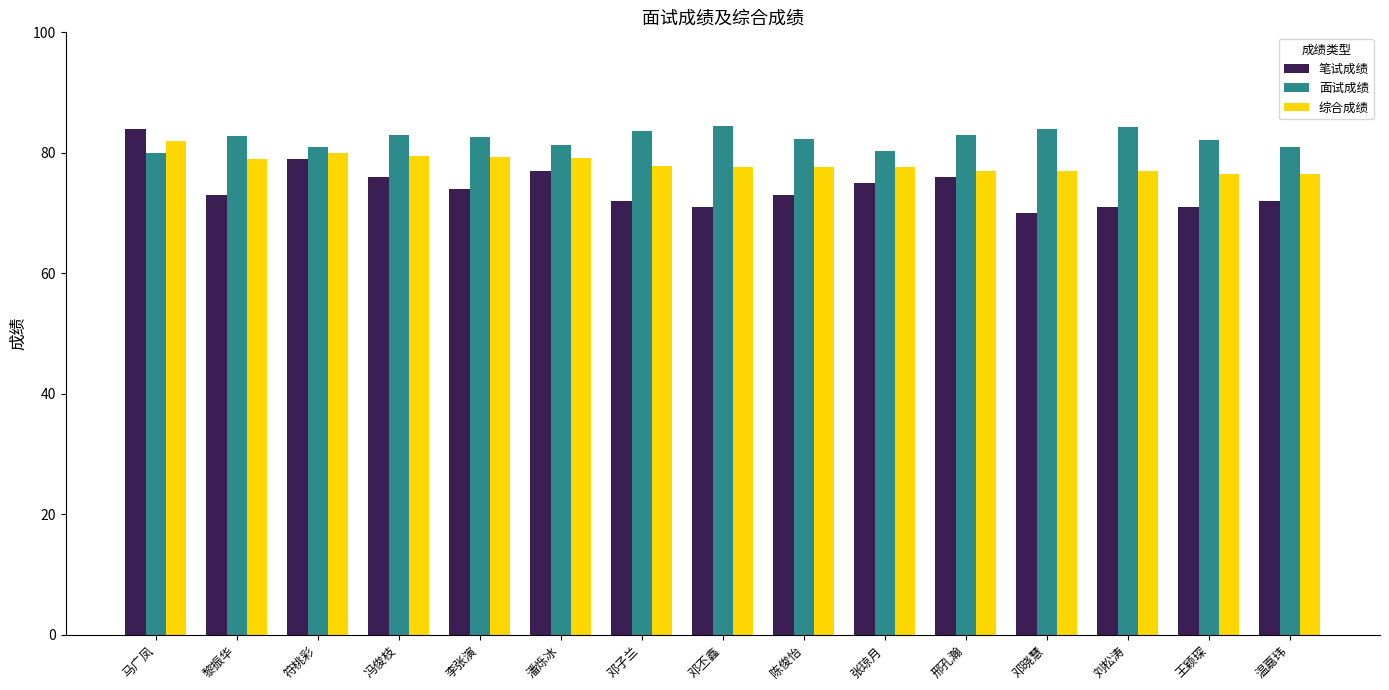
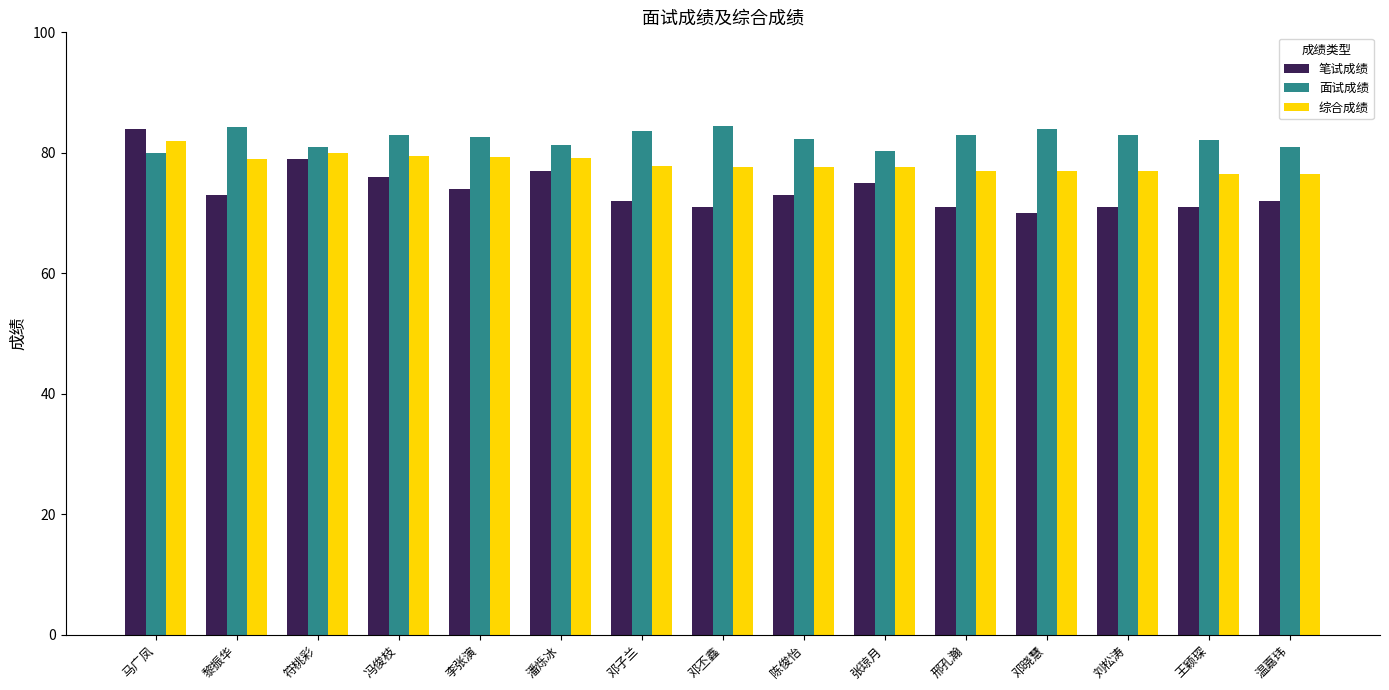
  {
    "笔试成绩": {
      "马广凤": 84,
      "黎振华": 73,
      "符桃彩": 79,
      "冯俊枝": 76,
      "李张演": 74,
      "潘烁冰": 77,
      "邓子兰": 72,
      "邓丕鑫": 71,
      "陈俊怡": 73,
      "张琼月": 75,
-     "邢孔瀚": 76,
+     "邢孔瀚": 71,
      "邓晓慧": 70,
      "刘松涛": 71,
      "王颖琛": 71,
      "温嘉玮": 72
    },
    "面试成绩": {
      "马广凤": 80,
-     "黎振华": 83,
+     "黎振华": 84,
      "符桃彩": 81,
      "冯俊枝": 83,
      "李张演": 83,
      "潘烁冰": 81,
      "邓子兰": 84,
      "邓丕鑫": 84,
      "陈俊怡": 82,
      "张琼月": 80,
      "邢孔瀚": 83,
      "邓晓慧": 84,
-     "刘松涛": 84,
+     "刘松涛": 83,
      "王颖琛": 82,
      "温嘉玮": 81
    },
    "综合成绩": {
      "马广凤": 82,
      "黎振华": 79,
      "符桃彩": 80,
      "冯俊枝": 79,
      "李张演": 79,
      "潘烁冰": 79,
      "邓子兰": 78,
      "邓丕鑫": 78,
      "陈俊怡": 78,
      "张琼月": 78,
      "邢孔瀚": 77,
      "邓晓慧": 77,
      "刘松涛": 77,
      "王颖琛": 77,
      "温嘉玮": 76
    }
  }
